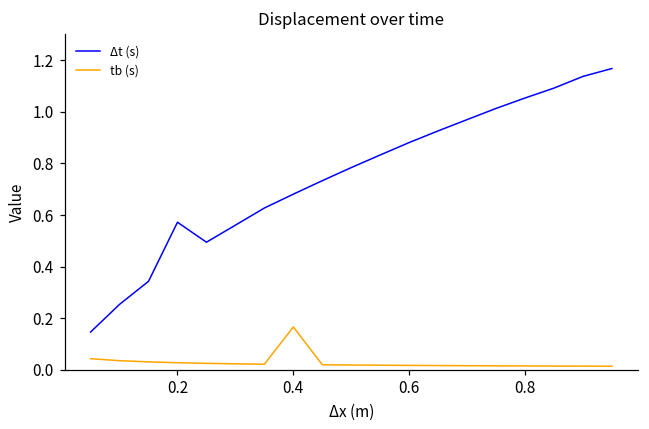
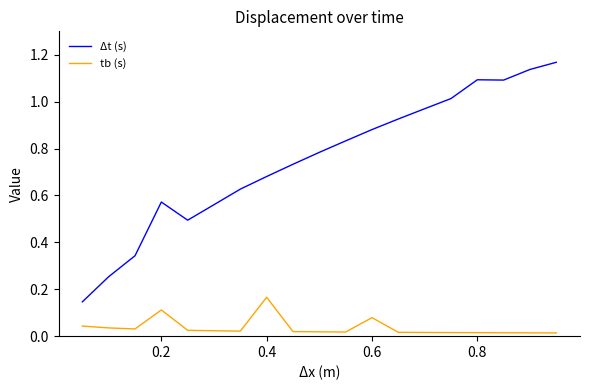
  {
    "Δt (s)": {
      "0.2": 0.57,
      "0.4": 0.68,
      "0.6": 0.88,
-     "0.8": 1.05
+     "0.8": 1.09
    },
    "tb (s)": {
-     "0.2": 0.03,
+     "0.2": 0.11,
      "0.4": 0.17,
-     "0.6": 0.02,
+     "0.6": 0.08,
      "0.8": 0.01
    }
  }
